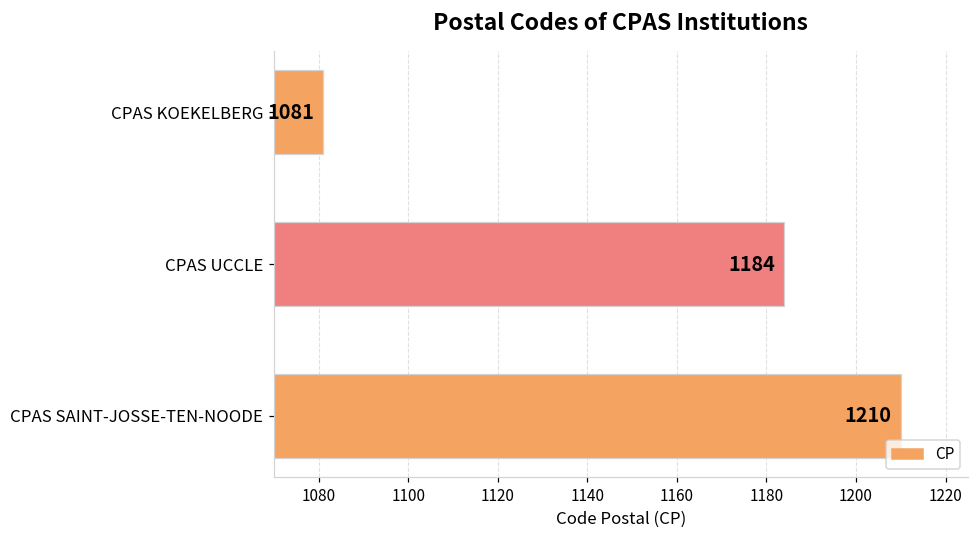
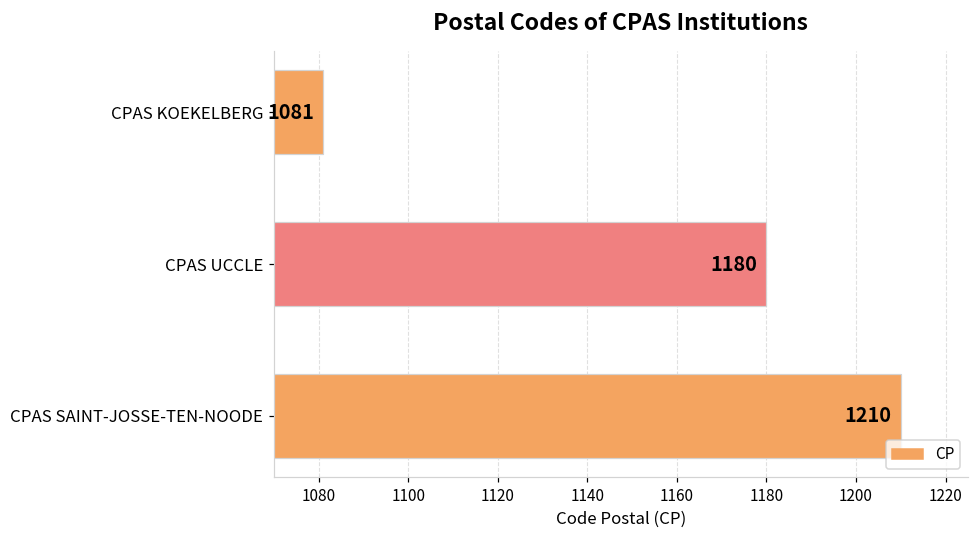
  {
    "CPAS KOEKELBERG": 1081,
-   "CPAS UCCLE": 1184,
+   "CPAS UCCLE": 1180,
    "CPAS SAINT-JOSSE-TEN-NOODE": 1210
  }
